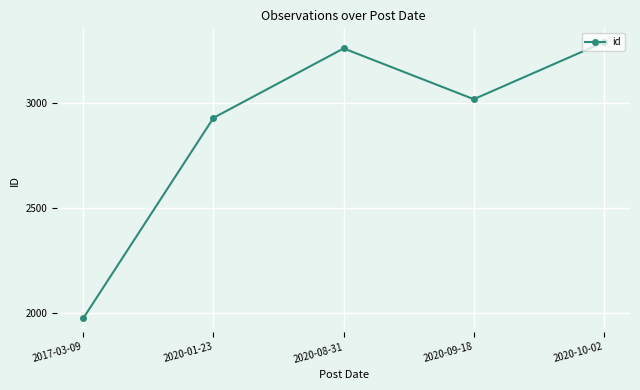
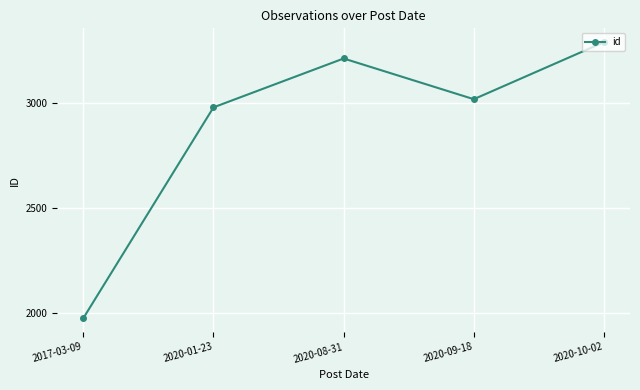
  {
    "2017-03-09": 1970,
-   "2020-01-23": 2930,
-   "2020-08-31": 3260,
+   "2020-01-23": 2980,
+   "2020-08-31": 3210,
    "2020-09-18": 3020
  }
